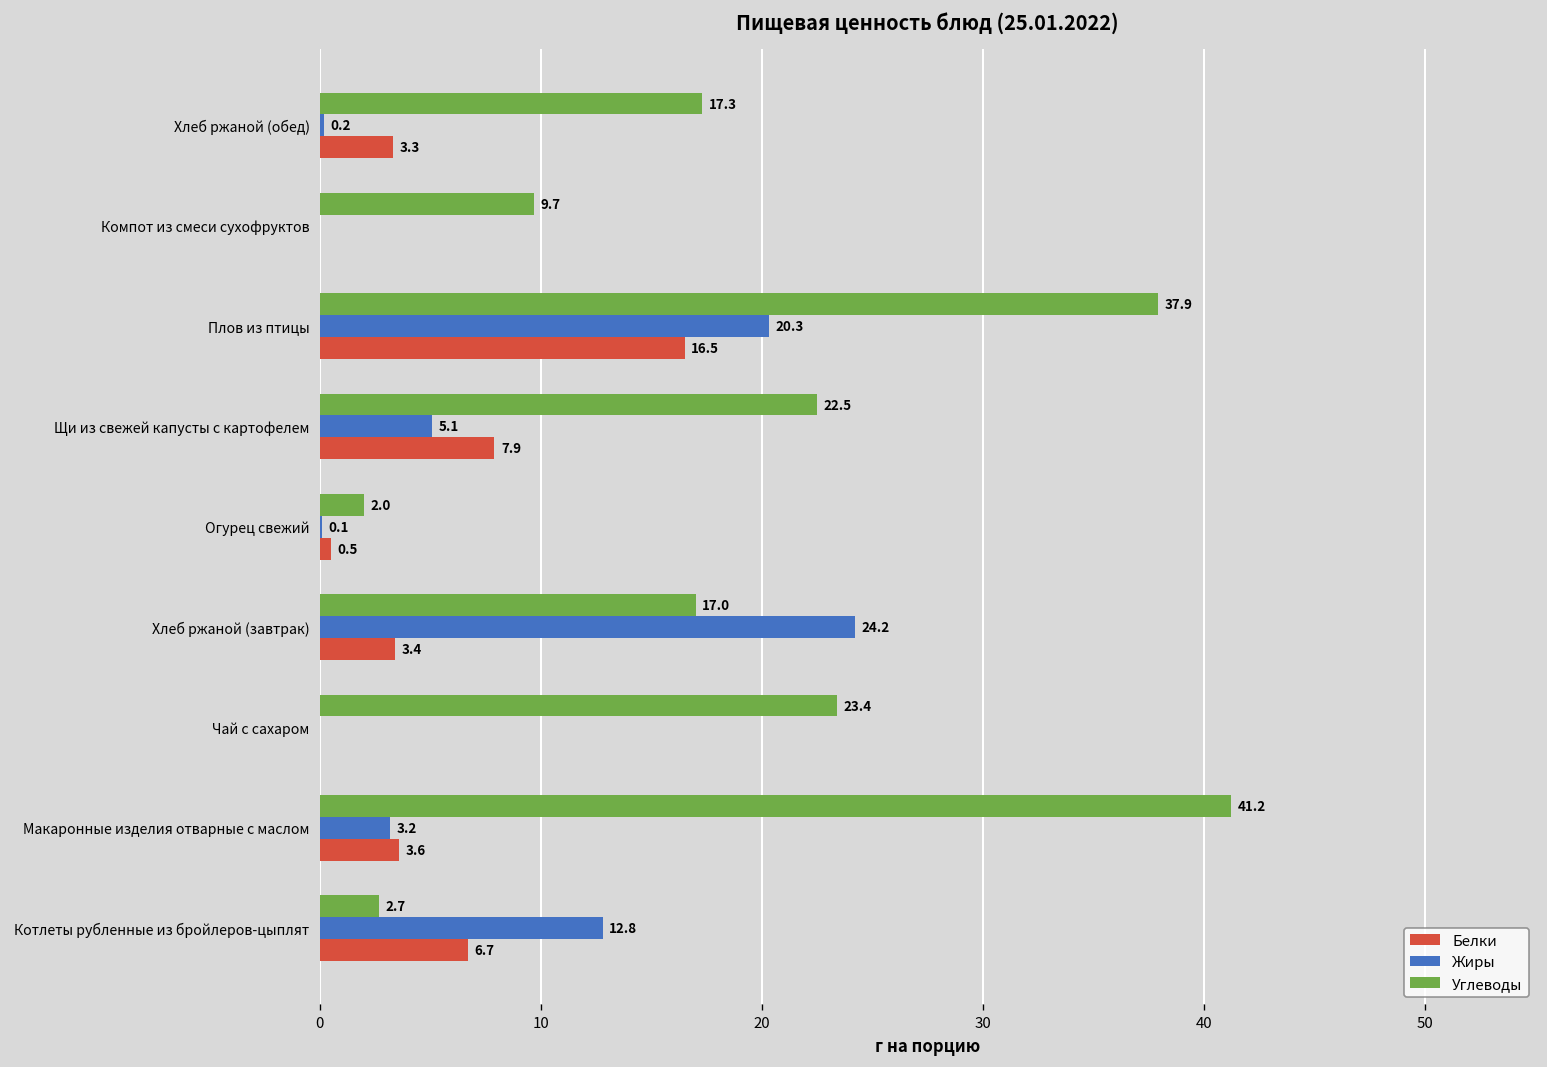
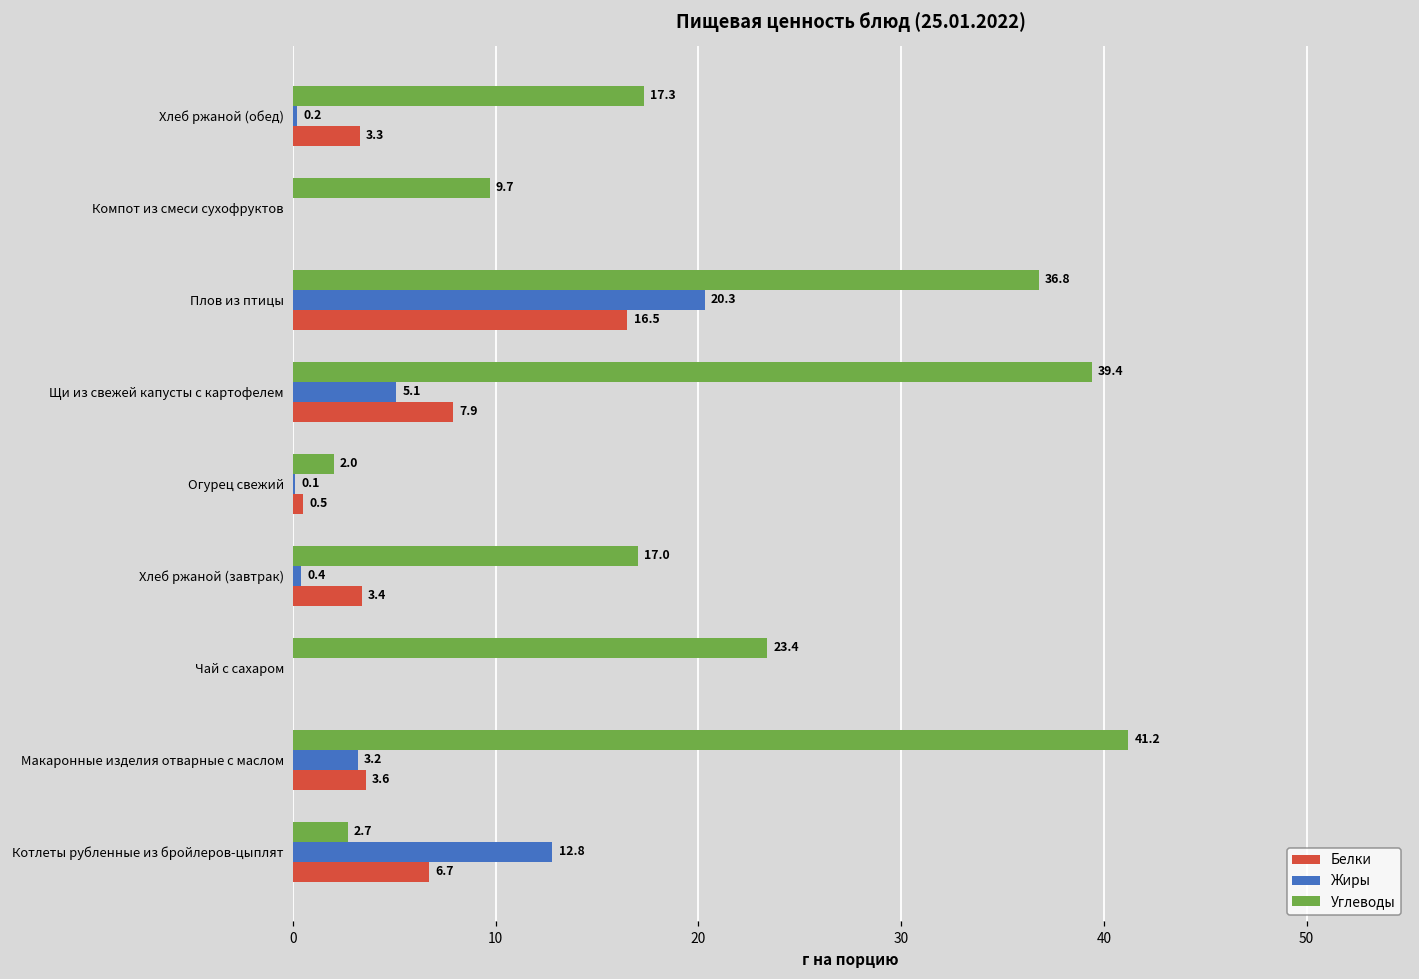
  {
    "Белки": {
      "Хлеб ржаной (обед)": 3.3,
      "Плов из птицы": 16.5,
      "Щи из свежей капусты с картофелем": 7.9,
      "Огурец свежий": 0.5,
      "Хлеб ржаной (завтрак)": 3.4,
      "Макаронные изделия отварные с маслом": 3.6,
      "Котлеты рубленные из бройлеров-цыплят": 6.7
    },
    "Жиры": {
      "Хлеб ржаной (обед)": 0.2,
      "Плов из птицы": 20.3,
      "Щи из свежей капусты с картофелем": 5.1,
      "Огурец свежий": 0.1,
-     "Хлеб ржаной (завтрак)": 24.2,
+     "Хлеб ржаной (завтрак)": 0.4,
      "Макаронные изделия отварные с маслом": 3.2,
      "Котлеты рубленные из бройлеров-цыплят": 12.8
    },
    "Углеводы": {
      "Хлеб ржаной (обед)": 17.3,
      "Компот из смеси сухофруктов": 9.7,
-     "Плов из птицы": 37.9,
-     "Щи из свежей капусты с картофелем": 22.5,
+     "Плов из птицы": 36.8,
+     "Щи из свежей капусты с картофелем": 39.4,
      "Огурец свежий": 2.0,
      "Хлеб ржаной (завтрак)": 17.0,
      "Чай с сахаром": 23.4,
      "Макаронные изделия отварные с маслом": 41.2,
      "Котлеты рубленные из бройлеров-цыплят": 2.7
    }
  }
